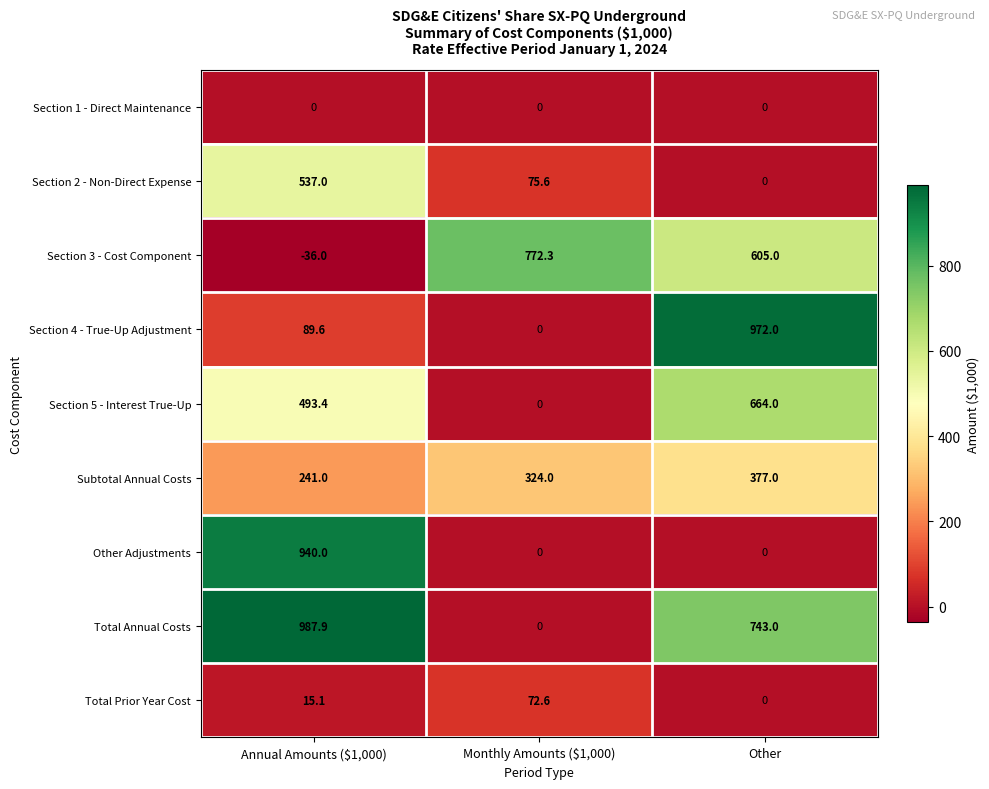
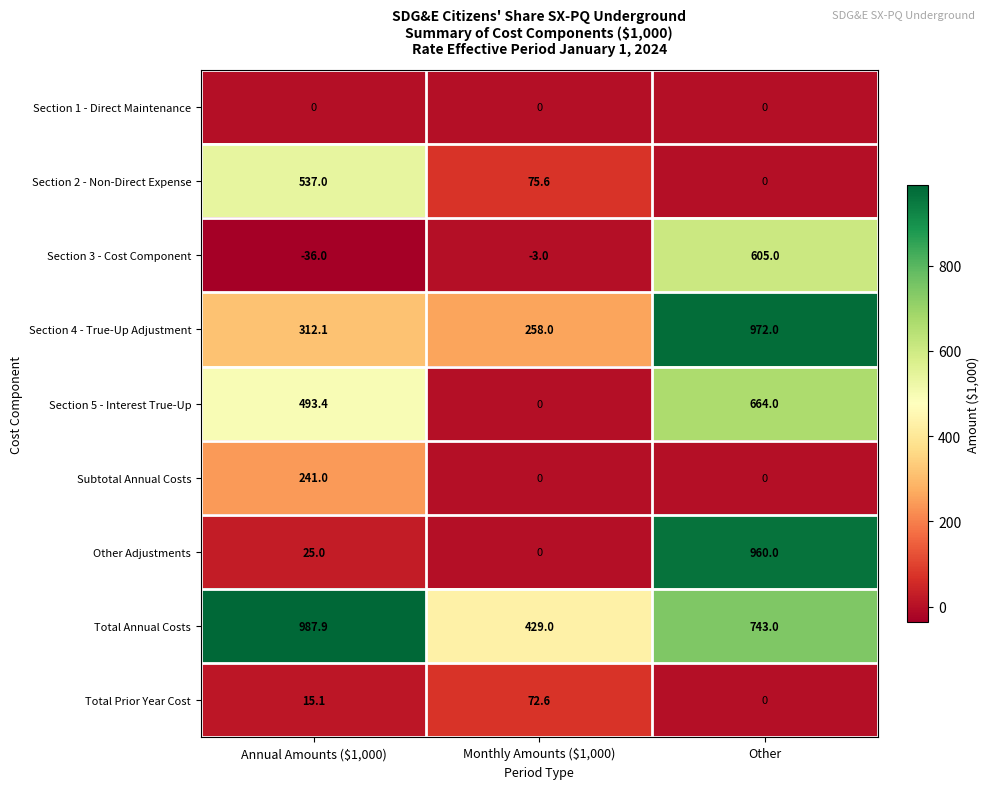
  {
    "Section 1 - Direct Maintenance": {
      "Annual Amounts ($1,000)": 0,
      "Monthly Amounts ($1,000)": 0,
      "Other": 0
    },
    "Section 2 - Non-Direct Expense": {
      "Annual Amounts ($1,000)": 537.0,
      "Monthly Amounts ($1,000)": 75.6,
      "Other": 0
    },
    "Section 3 - Cost Component": {
      "Annual Amounts ($1,000)": -36.0,
-     "Monthly Amounts ($1,000)": 772.3,
+     "Monthly Amounts ($1,000)": -3.0,
      "Other": 605.0
    },
    "Section 4 - True-Up Adjustment": {
-     "Annual Amounts ($1,000)": 89.6,
-     "Monthly Amounts ($1,000)": 0,
+     "Annual Amounts ($1,000)": 312.1,
+     "Monthly Amounts ($1,000)": 258.0,
      "Other": 972.0
    },
    "Section 5 - Interest True-Up": {
      "Annual Amounts ($1,000)": 493.4,
      "Monthly Amounts ($1,000)": 0,
      "Other": 664.0
    },
    "Subtotal Annual Costs": {
      "Annual Amounts ($1,000)": 241.0,
-     "Monthly Amounts ($1,000)": 324.0,
-     "Other": 377.0
+     "Monthly Amounts ($1,000)": 0,
+     "Other": 0
    },
    "Other Adjustments": {
-     "Annual Amounts ($1,000)": 940.0,
+     "Annual Amounts ($1,000)": 25.0,
      "Monthly Amounts ($1,000)": 0,
-     "Other": 0
+     "Other": 960.0
    },
    "Total Annual Costs": {
      "Annual Amounts ($1,000)": 987.9,
-     "Monthly Amounts ($1,000)": 0,
+     "Monthly Amounts ($1,000)": 429.0,
      "Other": 743.0
    },
    "Total Prior Year Cost": {
      "Annual Amounts ($1,000)": 15.1,
      "Monthly Amounts ($1,000)": 72.6,
      "Other": 0
    }
  }
